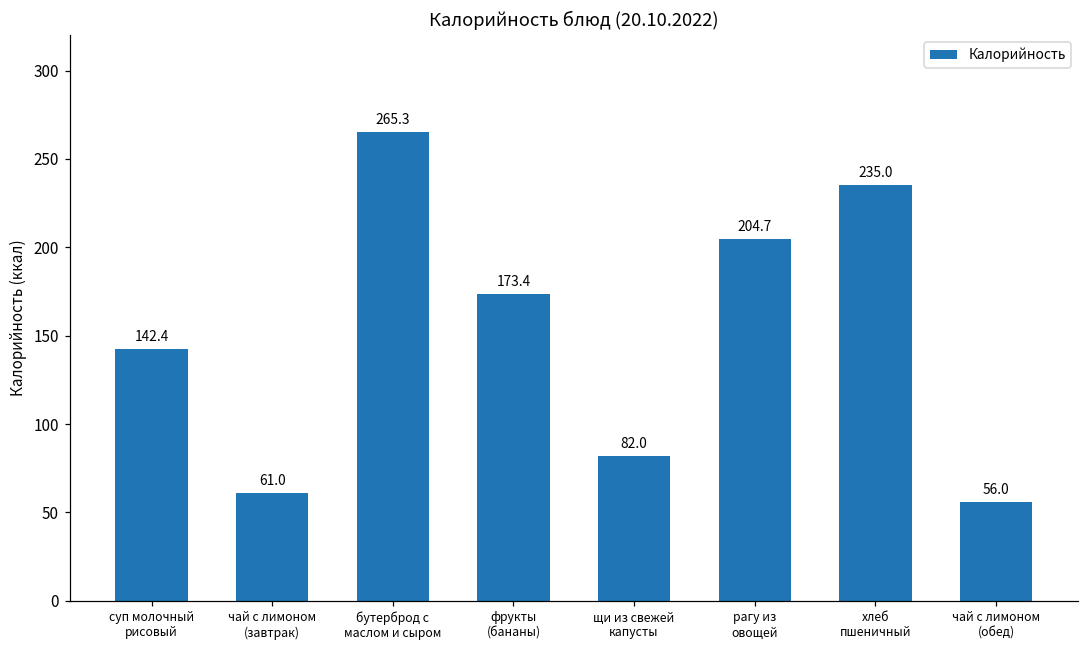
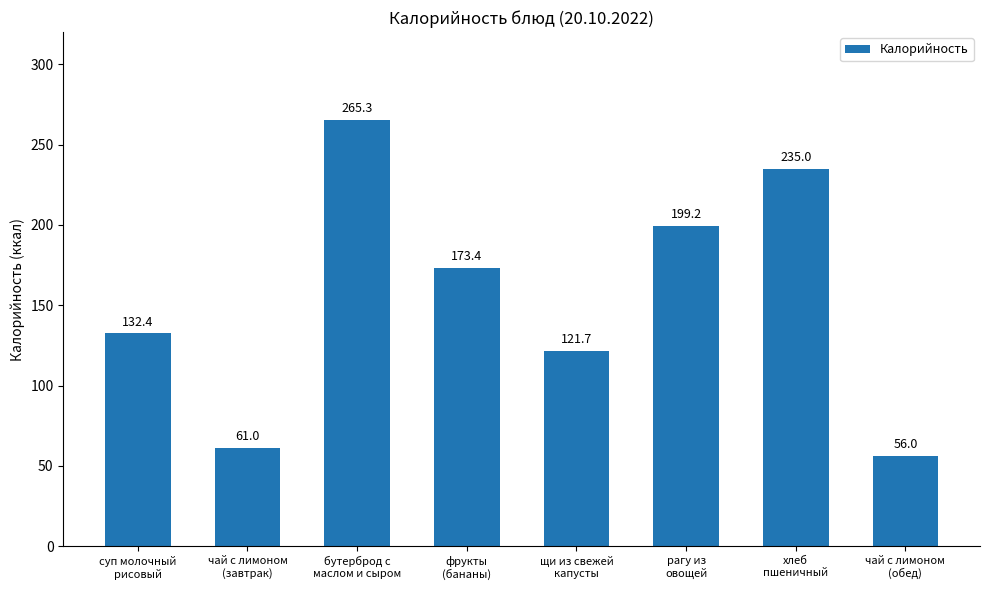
  {
-   "суп молочный рисовый": 142.4,
+   "суп молочный рисовый": 132.4,
    "чай с лимоном (завтрак)": 61.0,
    "бутерброд с маслом и сыром": 265.3,
    "фрукты (бананы)": 173.4,
-   "щи из свежей капусты": 82.0,
-   "рагу из овощей": 204.7,
+   "щи из свежей капусты": 121.7,
+   "рагу из овощей": 199.2,
    "хлеб пшеничный": 235.0,
    "чай с лимоном (обед)": 56.0
  }
